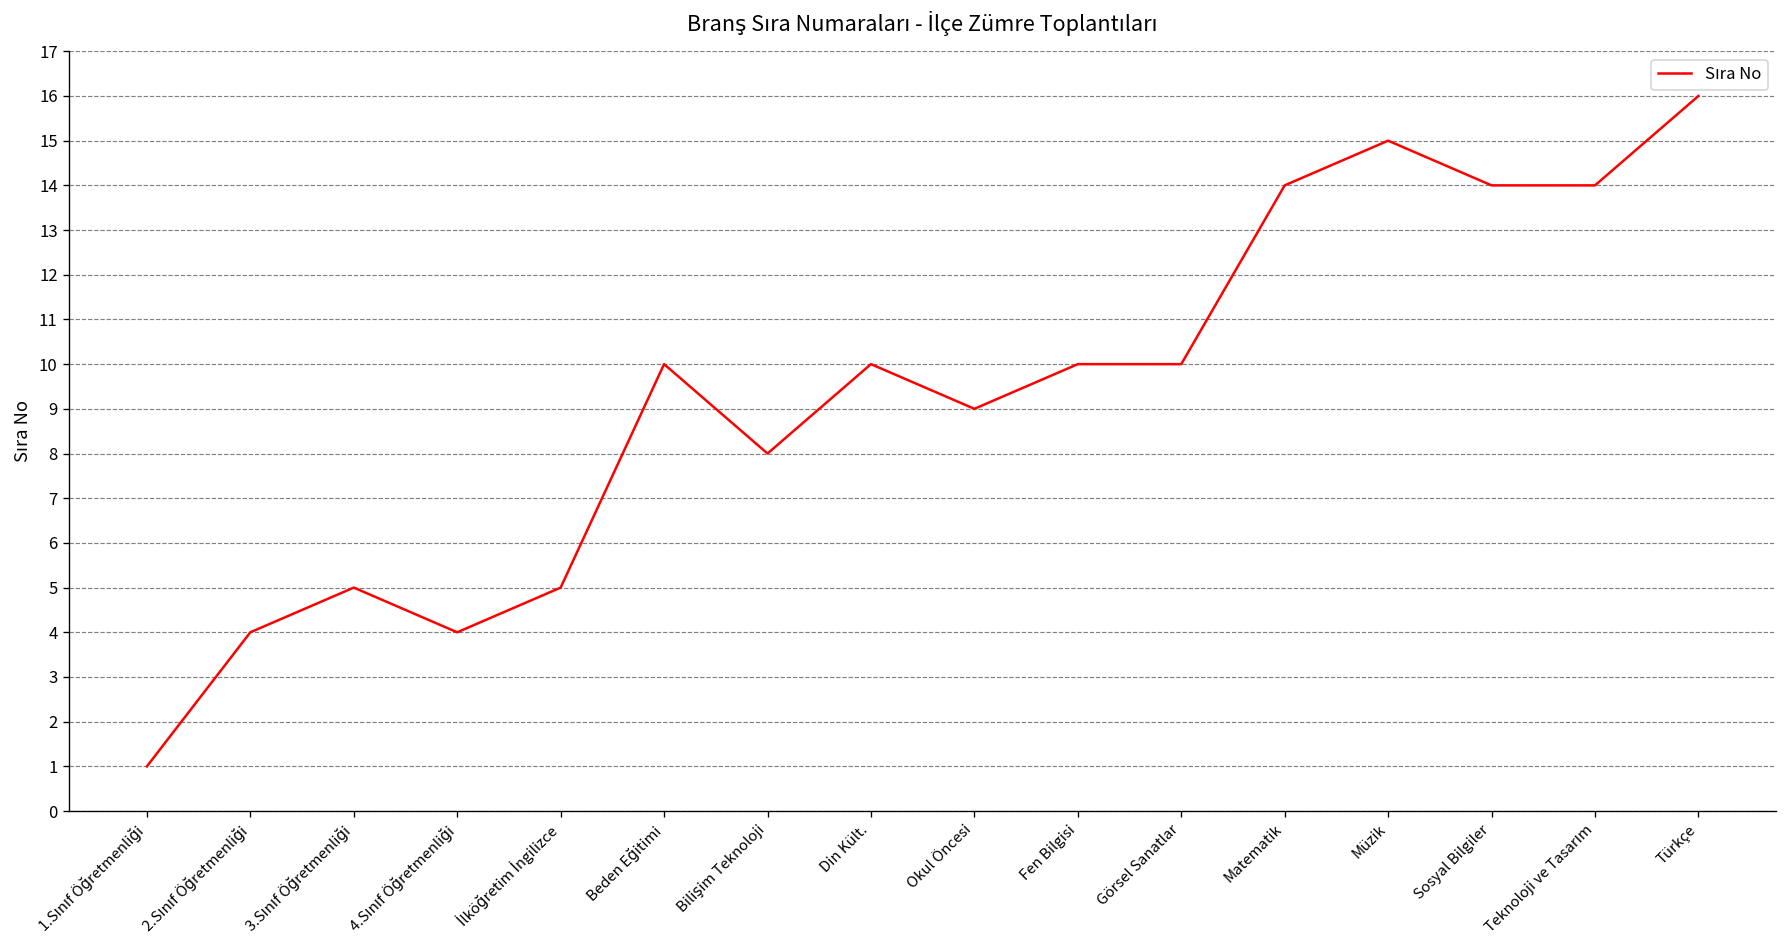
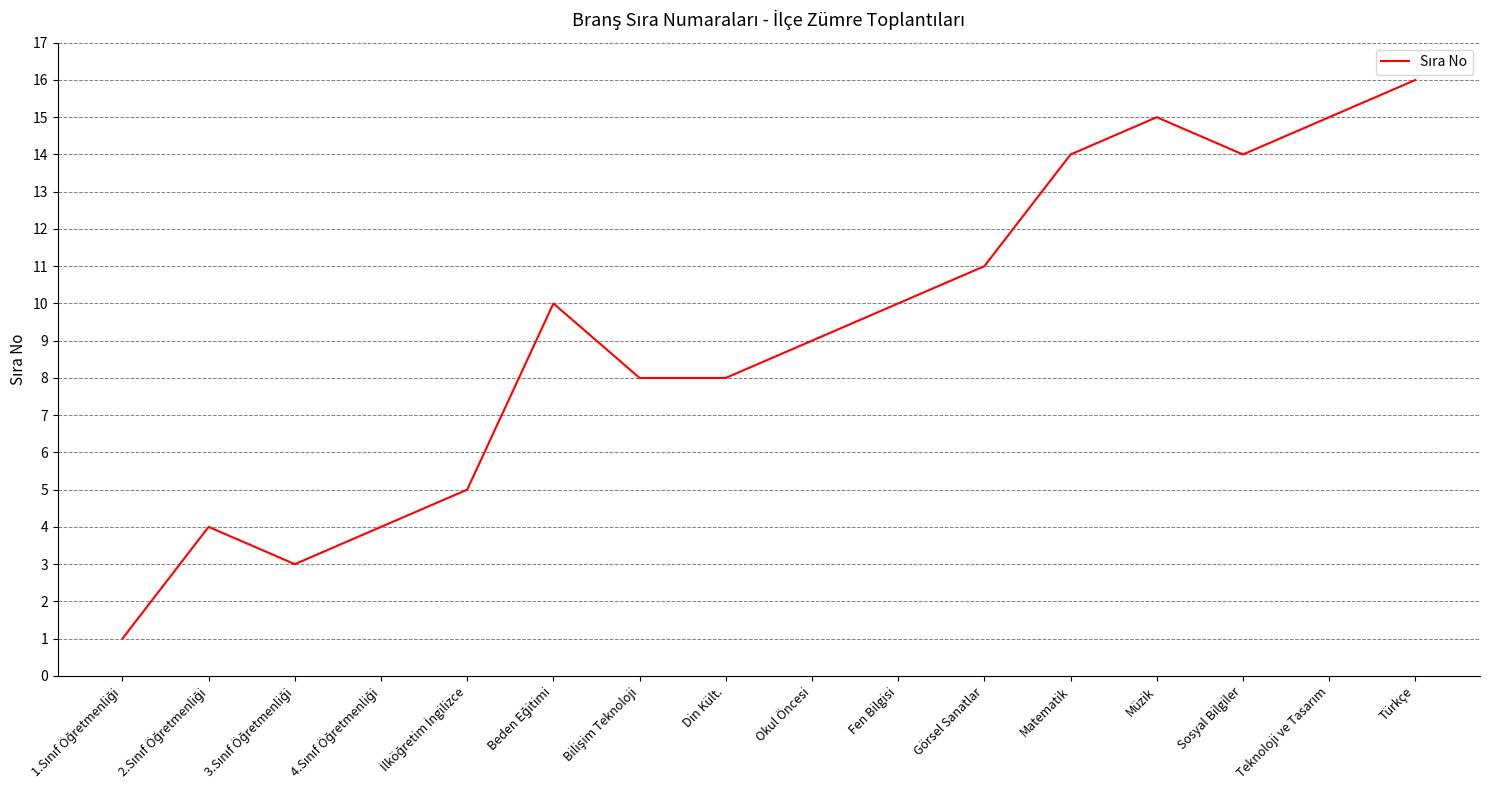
  {
    "1.Sınıf Öğretmenliği": 1,
    "2.Sınıf Öğretmenliği": 4,
-   "3.Sınıf Öğretmenliği": 5,
+   "3.Sınıf Öğretmenliği": 3,
    "4.Sınıf Öğretmenliği": 4,
    "İlköğretim İngilizce": 5,
    "Beden Eğitimi": 10,
    "Bilişim Teknoloji": 8,
-   "Din Kült.": 10,
+   "Din Kült.": 8,
    "Okul Öncesi": 9,
    "Fen Bilgisi": 10,
-   "Görsel Sanatlar": 10,
+   "Görsel Sanatlar": 11,
    "Matematik": 14,
    "Müzik": 15,
    "Sosyal Bilgiler": 14,
-   "Teknoloji ve Tasarım": 14,
+   "Teknoloji ve Tasarım": 15,
    "Türkçe": 16
  }
